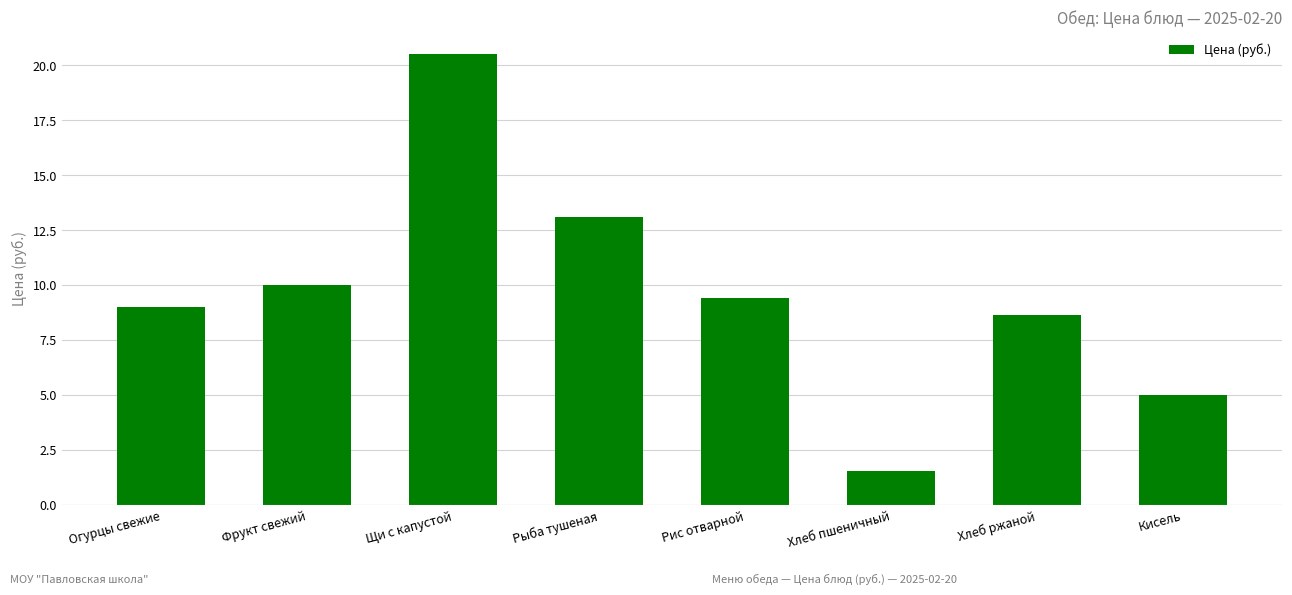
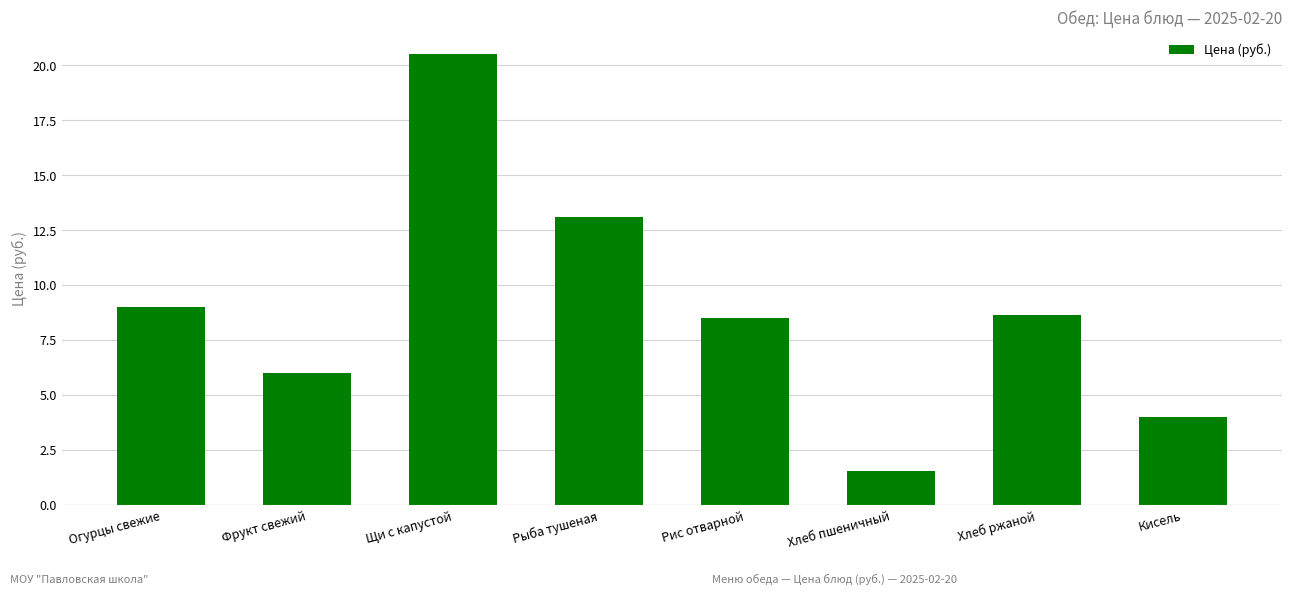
  {
    "Огурцы свежие": 9.0,
-   "Фрукт свежий": 10,
+   "Фрукт свежий": 6,
    "Щи с капустой": 20.5,
    "Рыба тушеная": 13.1,
-   "Рис отварной": 9.4,
+   "Рис отварной": 8.5,
    "Хлеб пшеничный": 1.6,
    "Хлеб ржаной": 8.6,
-   "Кисель": 5
+   "Кисель": 4
  }
